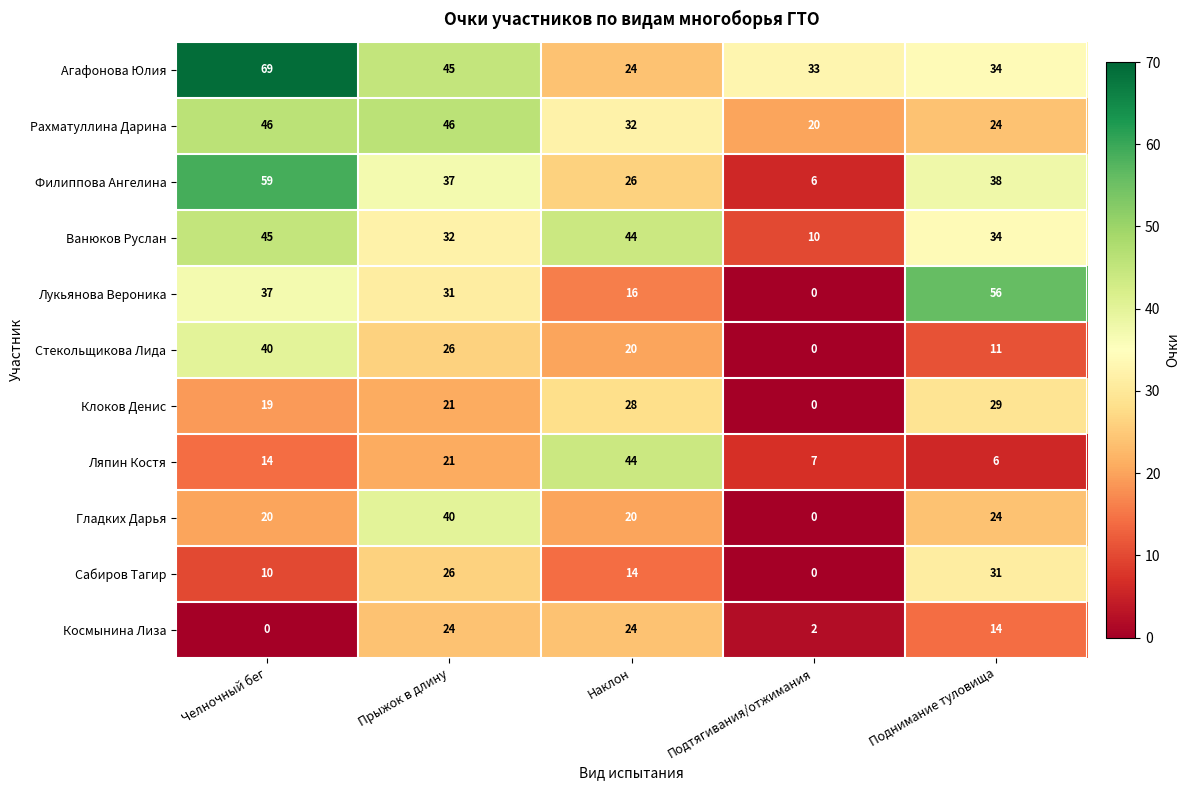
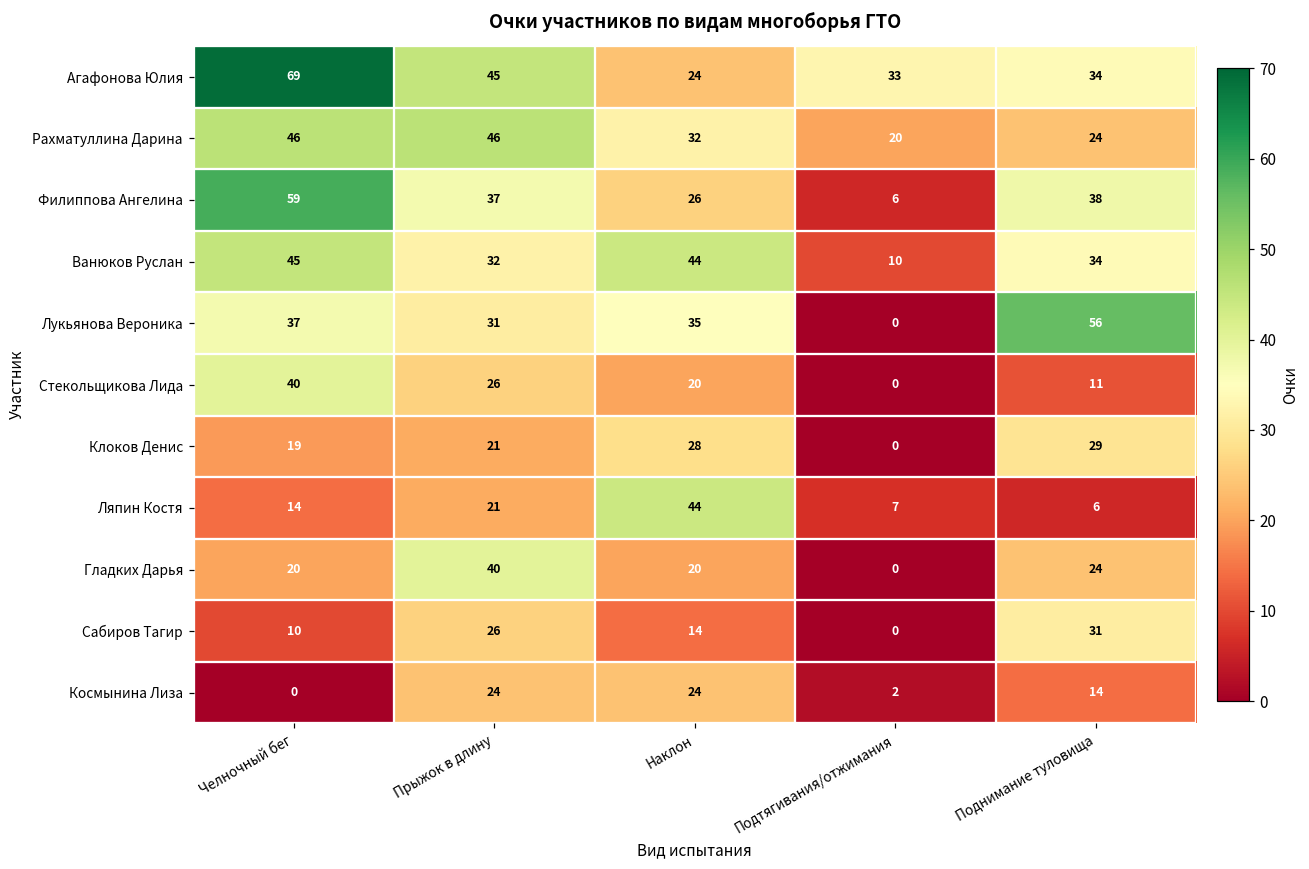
  {
    "Агафонова Юлия": {
      "Челночный бег": 69,
      "Прыжок в длину": 45,
      "Наклон": 24,
      "Подтягивания/отжимания": 33,
      "Поднимание туловища": 34
    },
    "Рахматуллина Дарина": {
      "Челночный бег": 46,
      "Прыжок в длину": 46,
      "Наклон": 32,
      "Подтягивания/отжимания": 20,
      "Поднимание туловища": 24
    },
    "Филиппова Ангелина": {
      "Челночный бег": 59,
      "Прыжок в длину": 37,
      "Наклон": 26,
      "Подтягивания/отжимания": 6,
      "Поднимание туловища": 38
    },
    "Ванюков Руслан": {
      "Челночный бег": 45,
      "Прыжок в длину": 32,
      "Наклон": 44,
      "Подтягивания/отжимания": 10,
      "Поднимание туловища": 34
    },
    "Лукьянова Вероника": {
      "Челночный бег": 37,
      "Прыжок в длину": 31,
-     "Наклон": 16,
+     "Наклон": 35,
      "Подтягивания/отжимания": 0,
      "Поднимание туловища": 56
    },
    "Стекольщикова Лида": {
      "Челночный бег": 40,
      "Прыжок в длину": 26,
      "Наклон": 20,
      "Подтягивания/отжимания": 0,
      "Поднимание туловища": 11
    },
    "Клоков Денис": {
      "Челночный бег": 19,
      "Прыжок в длину": 21,
      "Наклон": 28,
      "Подтягивания/отжимания": 0,
      "Поднимание туловища": 29
    },
    "Ляпин Костя": {
      "Челночный бег": 14,
      "Прыжок в длину": 21,
      "Наклон": 44,
      "Подтягивания/отжимания": 7,
      "Поднимание туловища": 6
    },
    "Гладких Дарья": {
      "Челночный бег": 20,
      "Прыжок в длину": 40,
      "Наклон": 20,
      "Подтягивания/отжимания": 0,
      "Поднимание туловища": 24
    },
    "Сабиров Тагир": {
      "Челночный бег": 10,
      "Прыжок в длину": 26,
      "Наклон": 14,
      "Подтягивания/отжимания": 0,
      "Поднимание туловища": 31
    },
    "Космынина Лиза": {
      "Челночный бег": 0,
      "Прыжок в длину": 24,
      "Наклон": 24,
      "Подтягивания/отжимания": 2,
      "Поднимание туловища": 14
    }
  }
